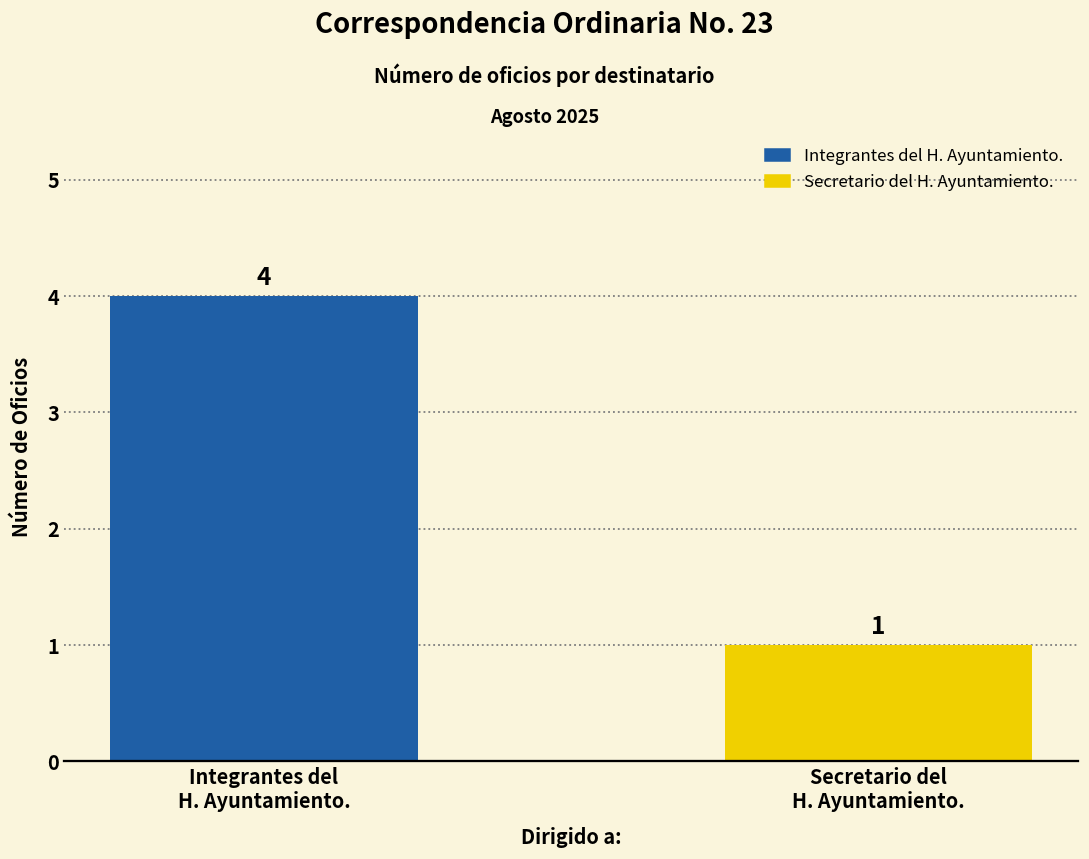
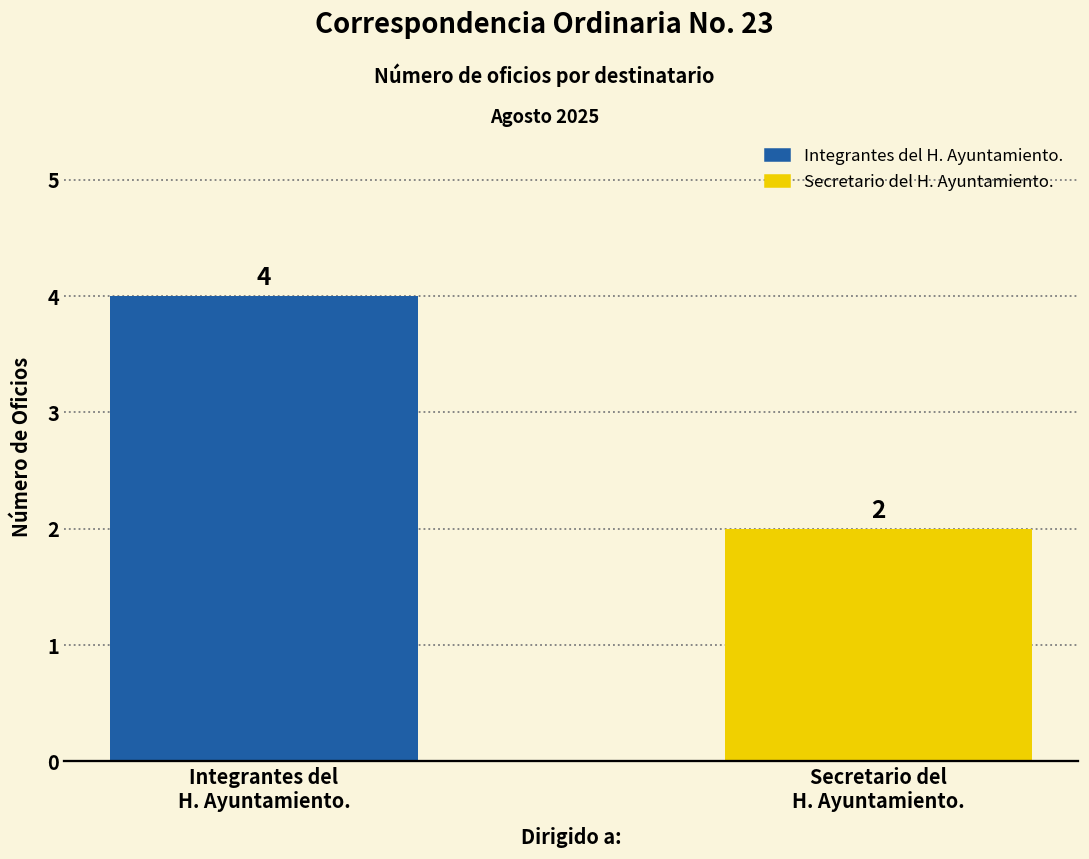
  {
    "Integrantes del H. Ayuntamiento.": 4,
-   "Secretario del H. Ayuntamiento.": 1
+   "Secretario del H. Ayuntamiento.": 2
  }
